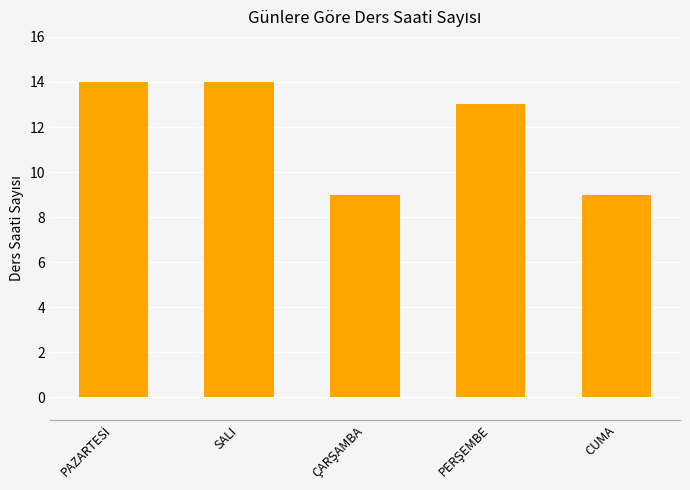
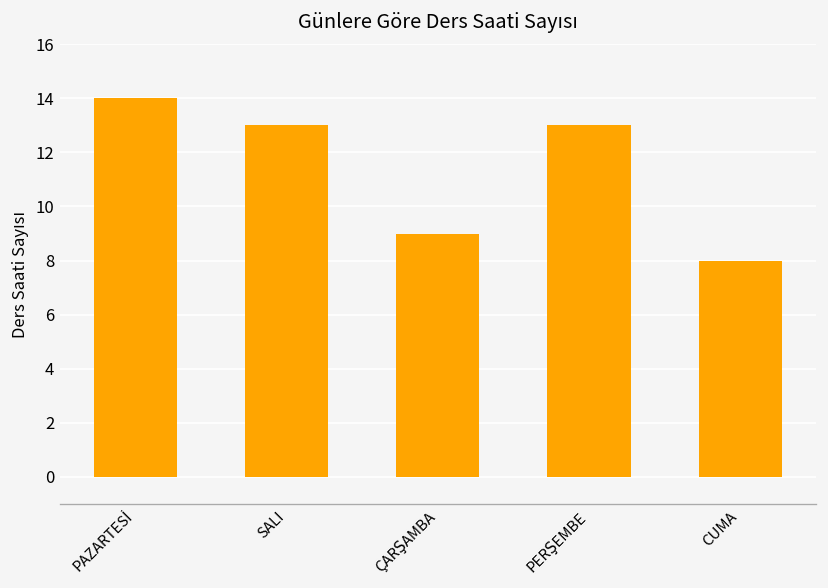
  {
    "PAZARTESİ": 14,
-   "SALI": 14,
+   "SALI": 13,
    "ÇARŞAMBA": 9,
    "PERŞEMBE": 13,
-   "CUMA": 9
+   "CUMA": 8
  }
